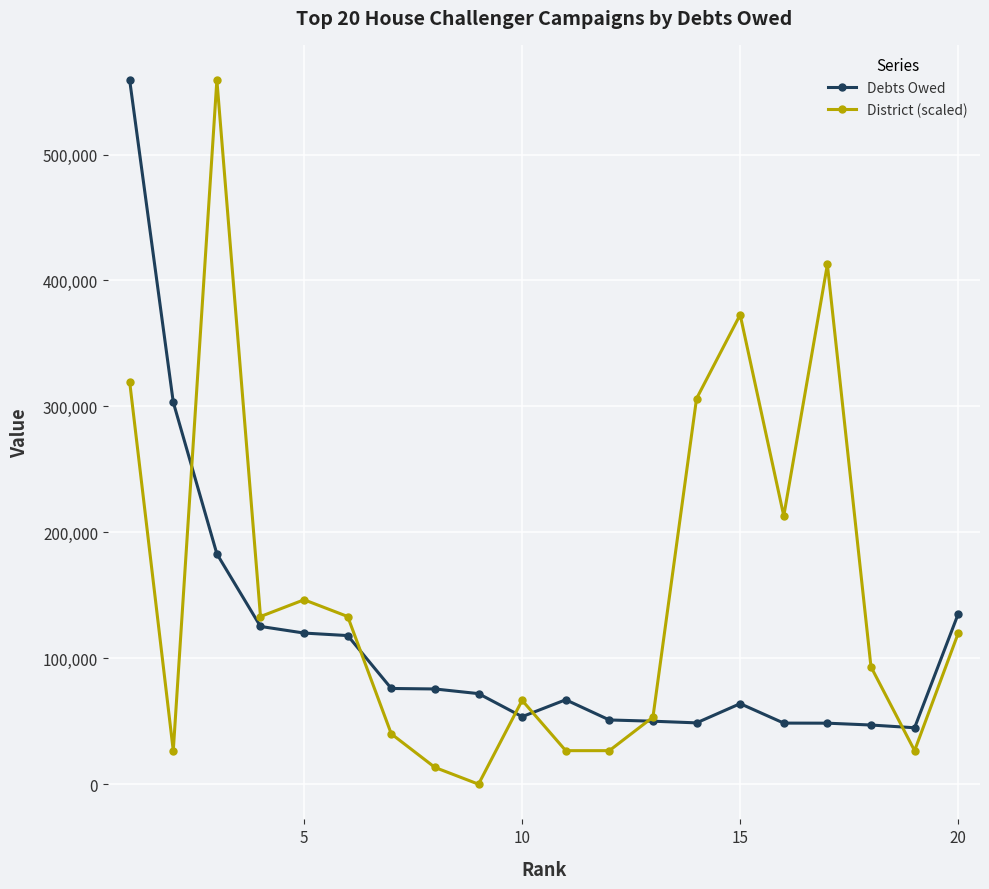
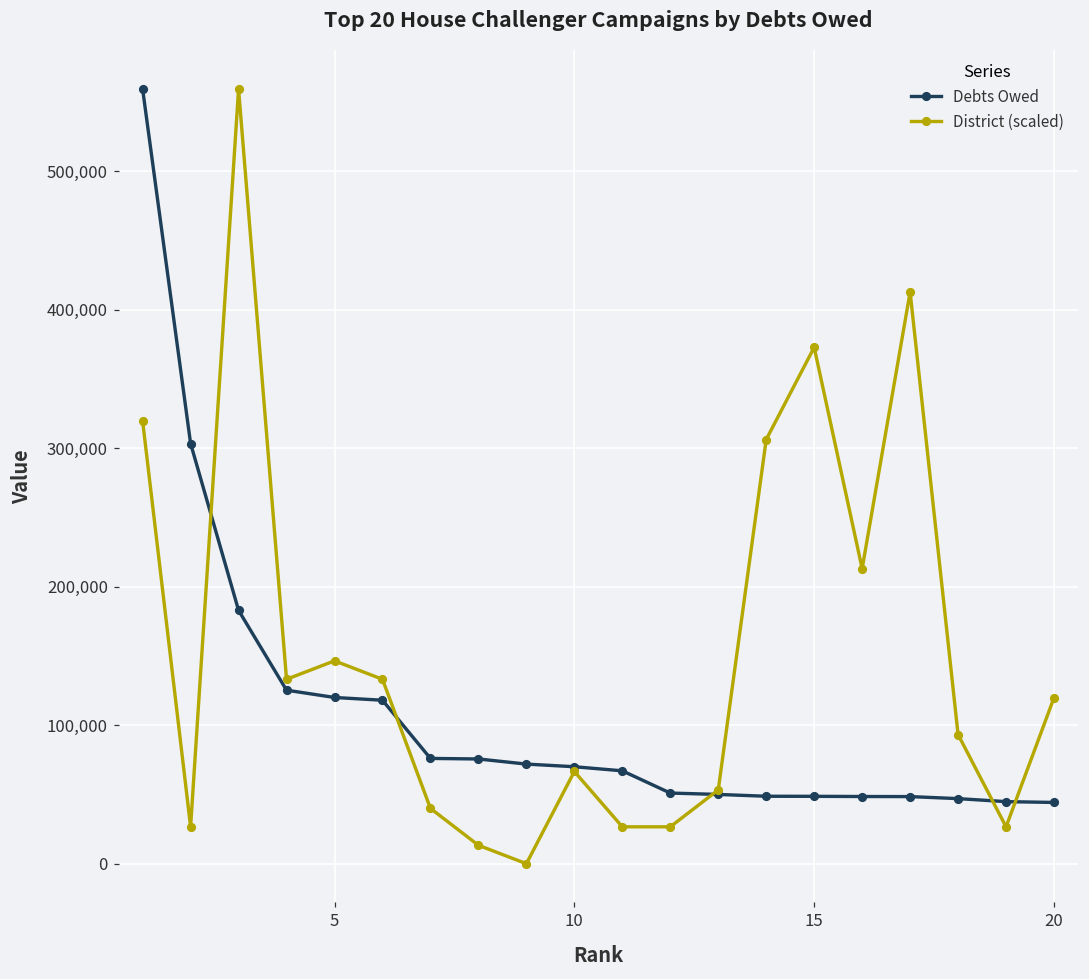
  {
    "Debts Owed": {
      "5": "120,000",
-     "10": "54,000",
-     "15": "64,000",
-     "20": "135,000"
+     "10": "70,000",
+     "15": "49,000",
+     "20": "44,000"
    },
    "District (scaled)": {
      "5": "146,000",
      "10": "67,000",
      "15": "373,000",
      "20": "120,000"
    }
  }
